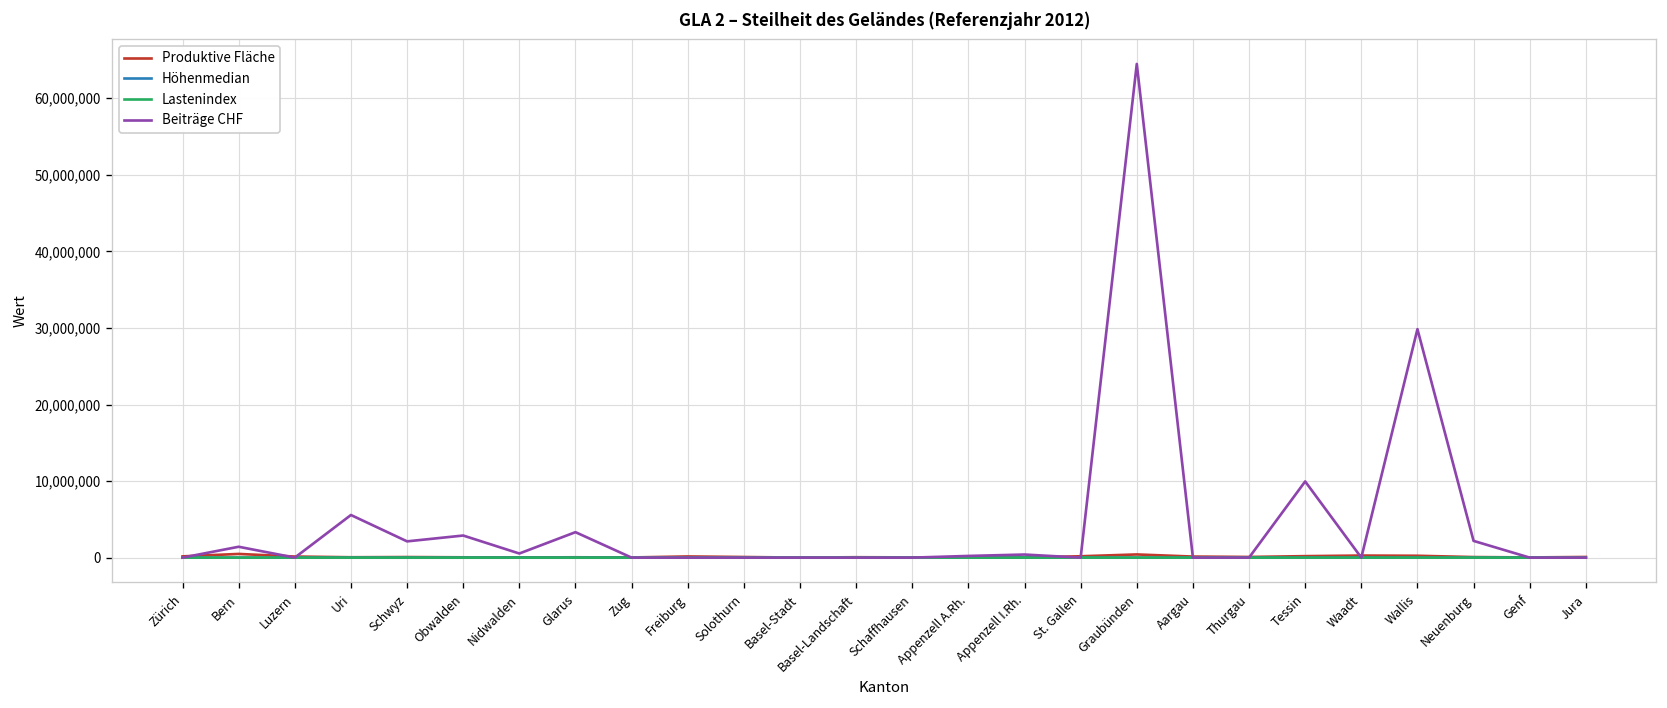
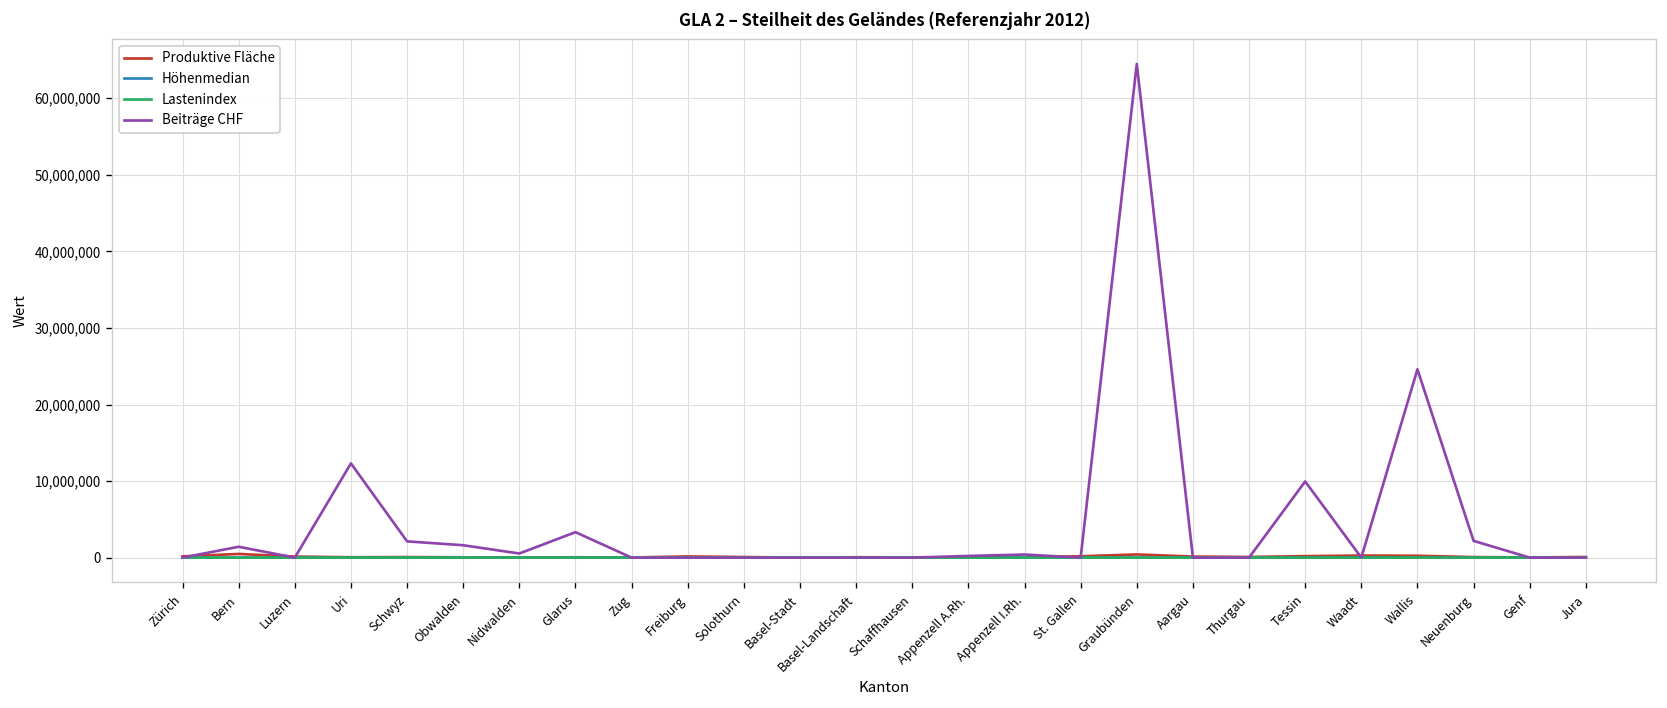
  {
    "Produktive Fläche": {
      "Bern": "0",
      "Graubünden": "0"
    },
    "Lastenindex": {
      "Bern": "0",
      "Graubünden": "0"
    },
    "Beiträge CHF": {
      "Bern": "1,000,000",
-     "Uri": "6,000,000",
+     "Uri": "12,000,000",
      "Schwyz": "2,000,000",
-     "Obwalden": "3,000,000",
+     "Obwalden": "2,000,000",
      "Nidwalden": "1,000,000",
      "Glarus": "3,000,000",
      "Graubünden": "64,000,000",
      "Tessin": "10,000,000",
-     "Wallis": "30,000,000",
+     "Wallis": "25,000,000",
      "Neuenburg": "2,000,000"
    }
  }
